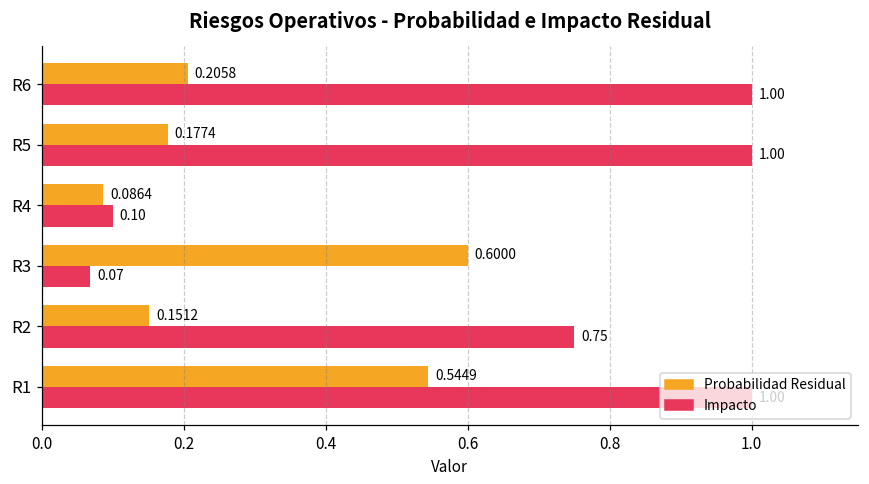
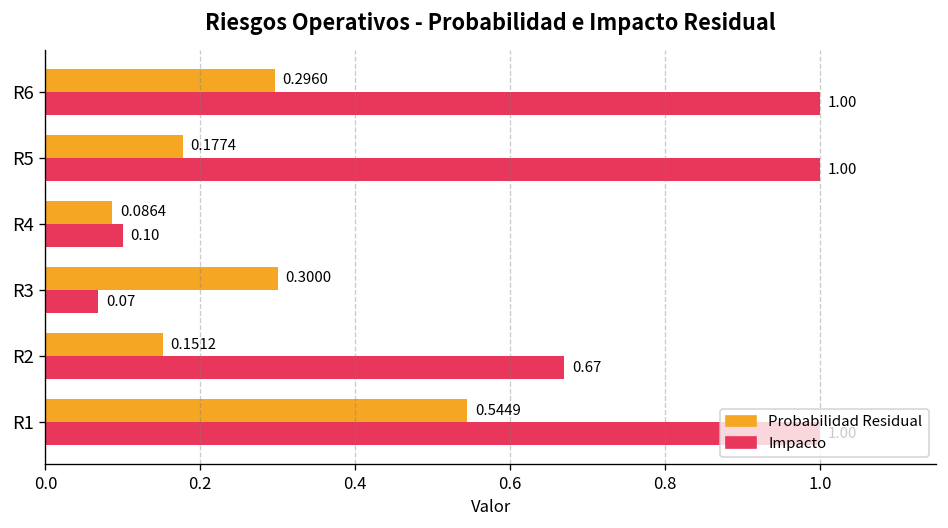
  {
    "Probabilidad Residual": {
-     "R6": 0.2058,
+     "R6": 0.2960,
      "R5": 0.1774,
      "R4": 0.0864,
-     "R3": 0.6000,
+     "R3": 0.3000,
      "R2": 0.1512,
      "R1": 0.5449
    },
    "Impacto": {
      "R6": 1.00,
      "R5": 1.00,
      "R4": 0.10,
      "R3": 0.07,
-     "R2": 0.75
+     "R2": 0.67
    }
  }
